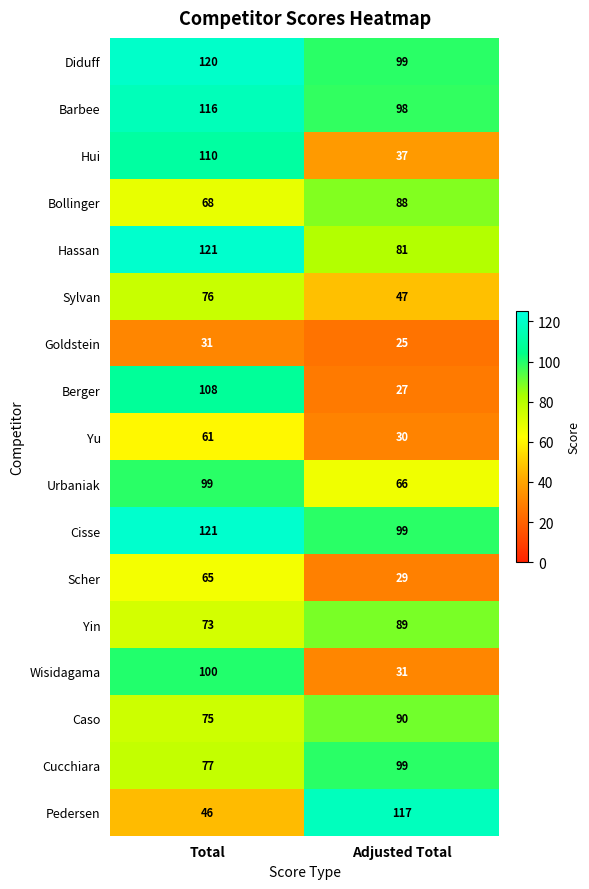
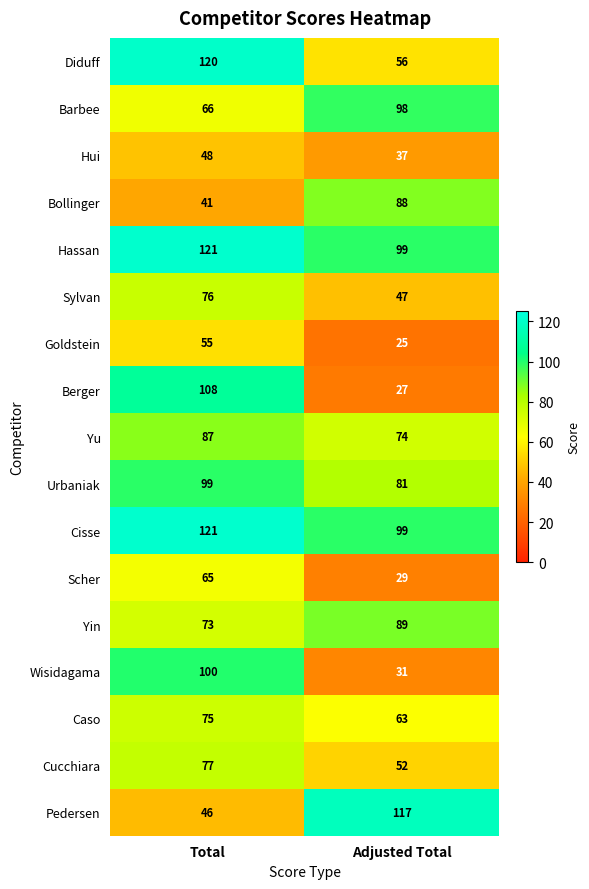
  {
    "Diduff": {
      "Total": 120,
-     "Adjusted Total": 99
+     "Adjusted Total": 56
    },
    "Barbee": {
-     "Total": 116,
+     "Total": 66,
      "Adjusted Total": 98
    },
    "Hui": {
-     "Total": 110,
+     "Total": 48,
      "Adjusted Total": 37
    },
    "Bollinger": {
-     "Total": 68,
+     "Total": 41,
      "Adjusted Total": 88
    },
    "Hassan": {
      "Total": 121,
-     "Adjusted Total": 81
+     "Adjusted Total": 99
    },
    "Sylvan": {
      "Total": 76,
      "Adjusted Total": 47
    },
    "Goldstein": {
-     "Total": 31,
+     "Total": 55,
      "Adjusted Total": 25
    },
    "Berger": {
      "Total": 108,
      "Adjusted Total": 27
    },
    "Yu": {
-     "Total": 61,
-     "Adjusted Total": 30
+     "Total": 87,
+     "Adjusted Total": 74
    },
    "Urbaniak": {
      "Total": 99,
-     "Adjusted Total": 66
+     "Adjusted Total": 81
    },
    "Cisse": {
      "Total": 121,
      "Adjusted Total": 99
    },
    "Scher": {
      "Total": 65,
      "Adjusted Total": 29
    },
    "Yin": {
      "Total": 73,
      "Adjusted Total": 89
    },
    "Wisidagama": {
      "Total": 100,
      "Adjusted Total": 31
    },
    "Caso": {
      "Total": 75,
-     "Adjusted Total": 90
+     "Adjusted Total": 63
    },
    "Cucchiara": {
      "Total": 77,
-     "Adjusted Total": 99
+     "Adjusted Total": 52
    },
    "Pedersen": {
      "Total": 46,
      "Adjusted Total": 117
    }
  }
